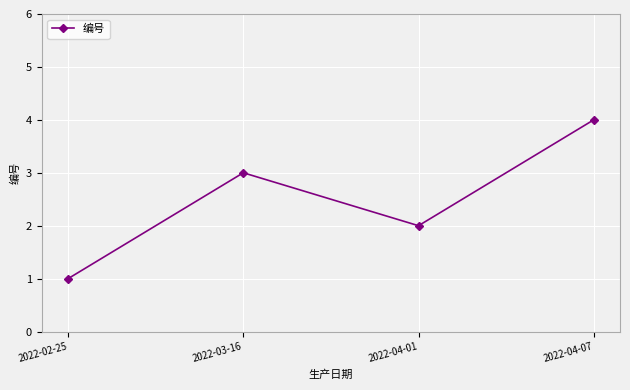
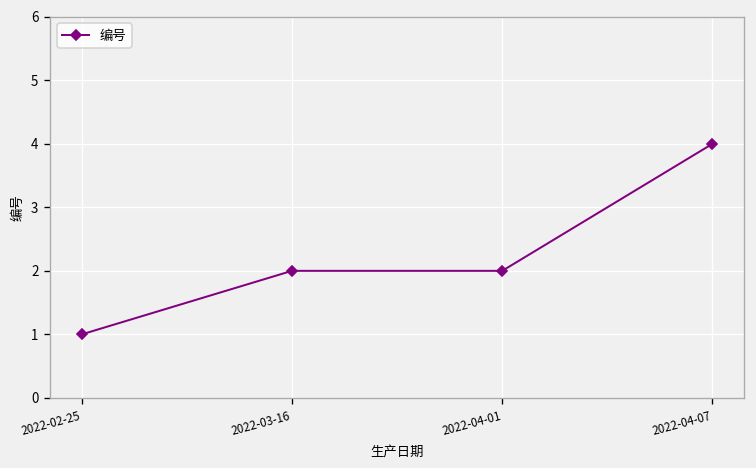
  {
    "2022-02-25": 1,
-   "2022-03-16": 3,
+   "2022-03-16": 2,
    "2022-04-01": 2,
    "2022-04-07": 4
  }
